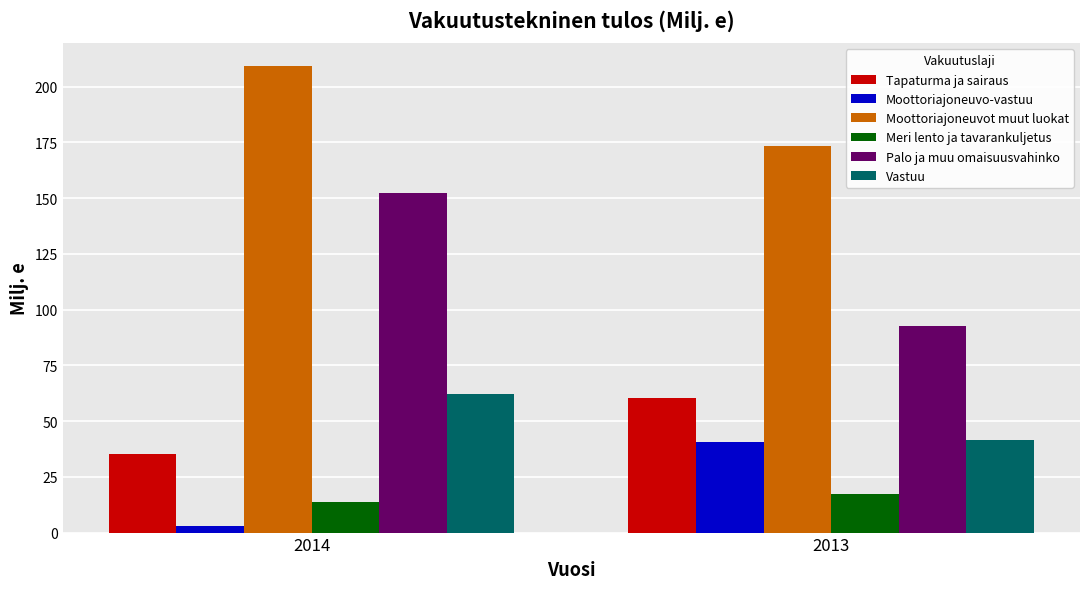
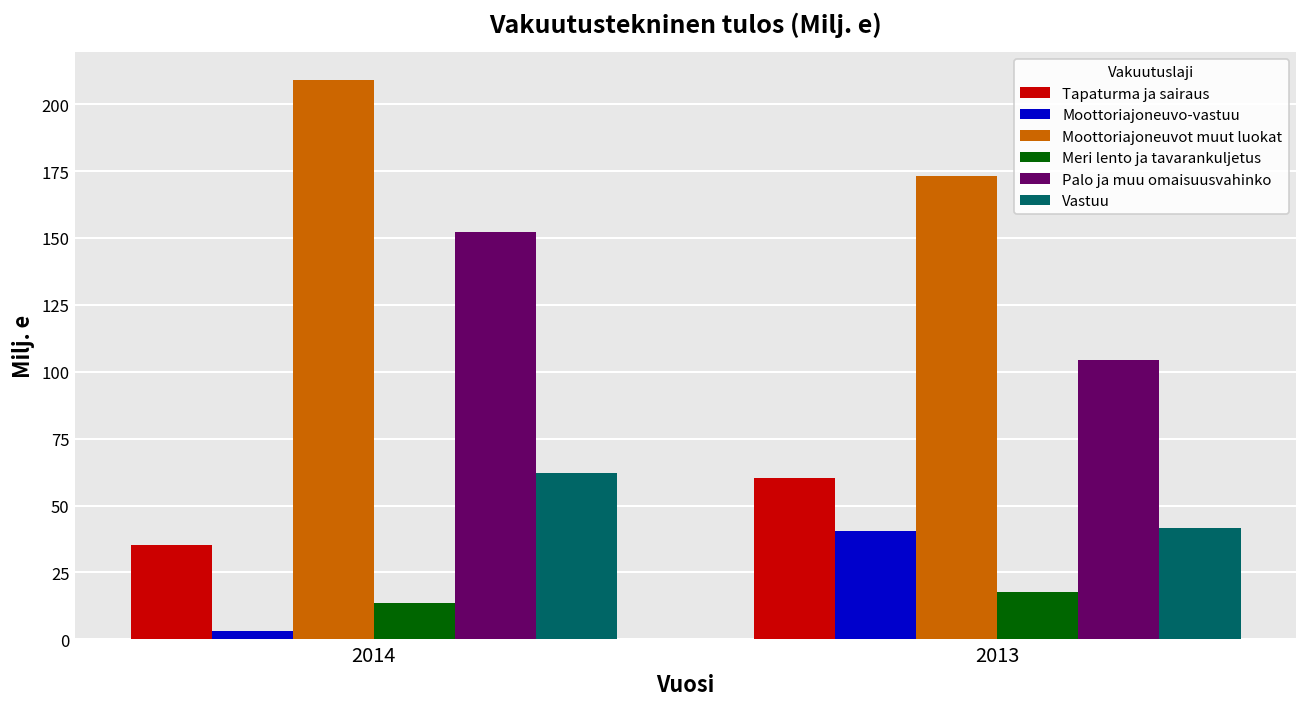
  {
    "Tapaturma ja sairaus": {
      "2014": 35,
      "2013": 60
    },
    "Moottoriajoneuvo-vastuu": {
      "2014": 3,
      "2013": 41
    },
    "Moottoriajoneuvot muut luokat": {
      "2014": 209,
      "2013": 173
    },
    "Meri lento ja tavarankuljetus": {
      "2014": 14,
      "2013": 18
    },
    "Palo ja muu omaisuusvahinko": {
      "2014": 152,
-     "2013": 92
+     "2013": 105
    },
    "Vastuu": {
      "2014": 62,
      "2013": 42
    }
  }
